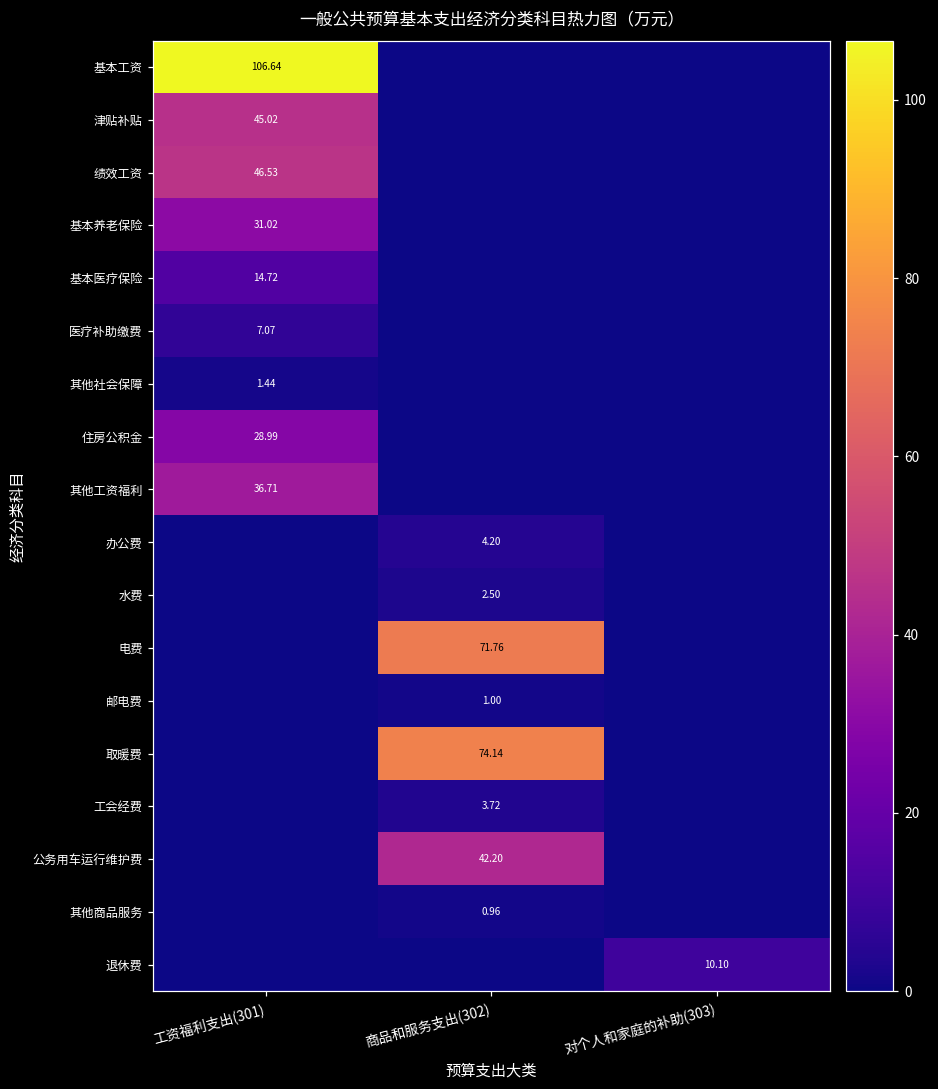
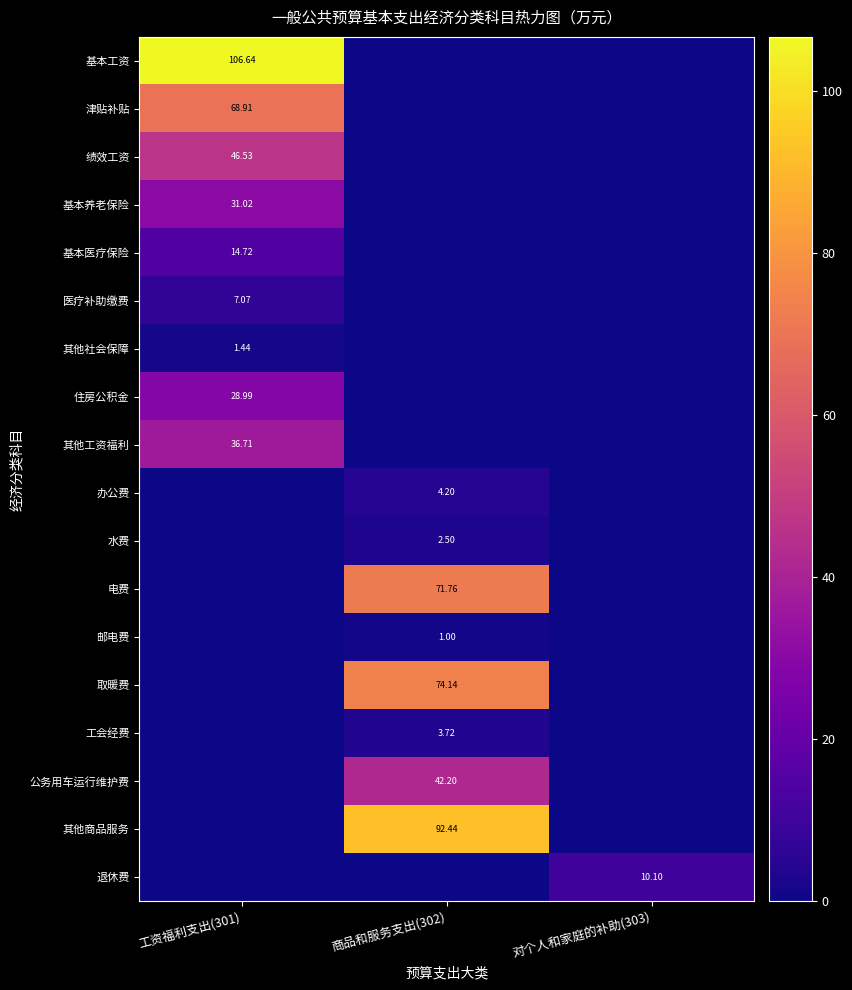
  {
    "基本工资": {
      "工资福利支出(301)": 106.64
    },
    "津贴补贴": {
-     "工资福利支出(301)": 45.02
+     "工资福利支出(301)": 68.91
    },
    "绩效工资": {
      "工资福利支出(301)": 46.53
    },
    "基本养老保险": {
      "工资福利支出(301)": 31.02
    },
    "基本医疗保险": {
      "工资福利支出(301)": 14.72
    },
    "医疗补助缴费": {
      "工资福利支出(301)": 7.07
    },
    "其他社会保障": {
      "工资福利支出(301)": 1.44
    },
    "住房公积金": {
      "工资福利支出(301)": 28.99
    },
    "其他工资福利": {
      "工资福利支出(301)": 36.71
    },
    "办公费": {
      "商品和服务支出(302)": 4.20
    },
    "水费": {
      "商品和服务支出(302)": 2.50
    },
    "电费": {
      "商品和服务支出(302)": 71.76
    },
    "邮电费": {
      "商品和服务支出(302)": 1.00
    },
    "取暖费": {
      "商品和服务支出(302)": 74.14
    },
    "工会经费": {
      "商品和服务支出(302)": 3.72
    },
    "公务用车运行维护费": {
      "商品和服务支出(302)": 42.20
    },
    "其他商品服务": {
-     "商品和服务支出(302)": 0.96
+     "商品和服务支出(302)": 92.44
    },
    "退休费": {
      "对个人和家庭的补助(303)": 10.10
    }
  }
